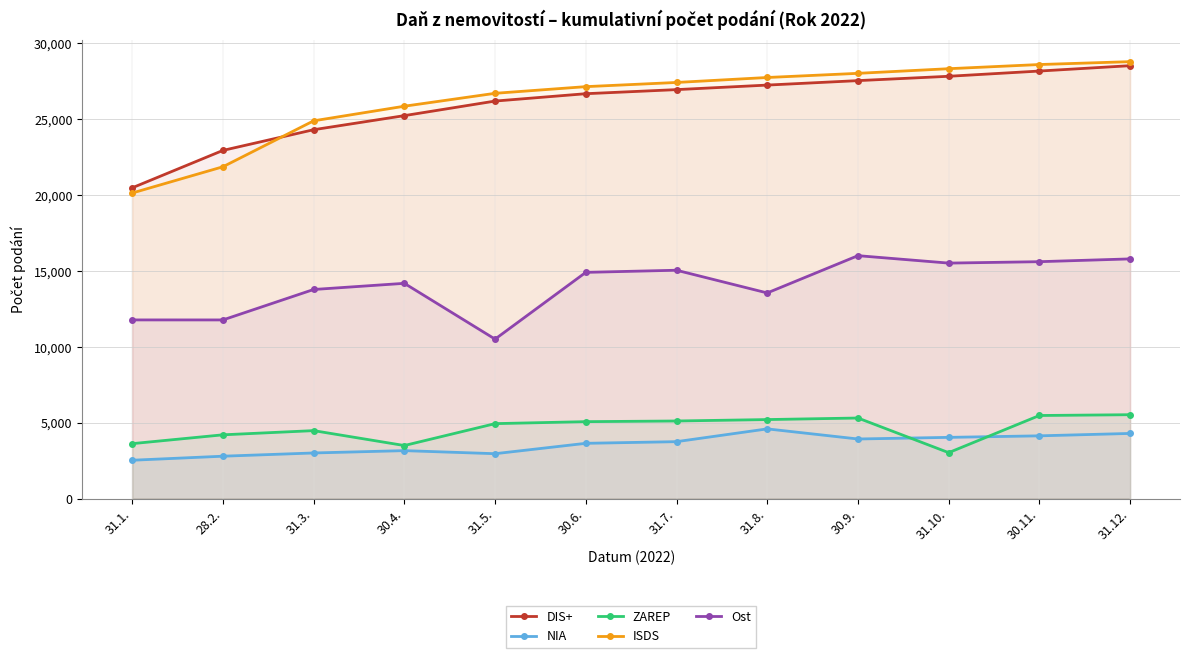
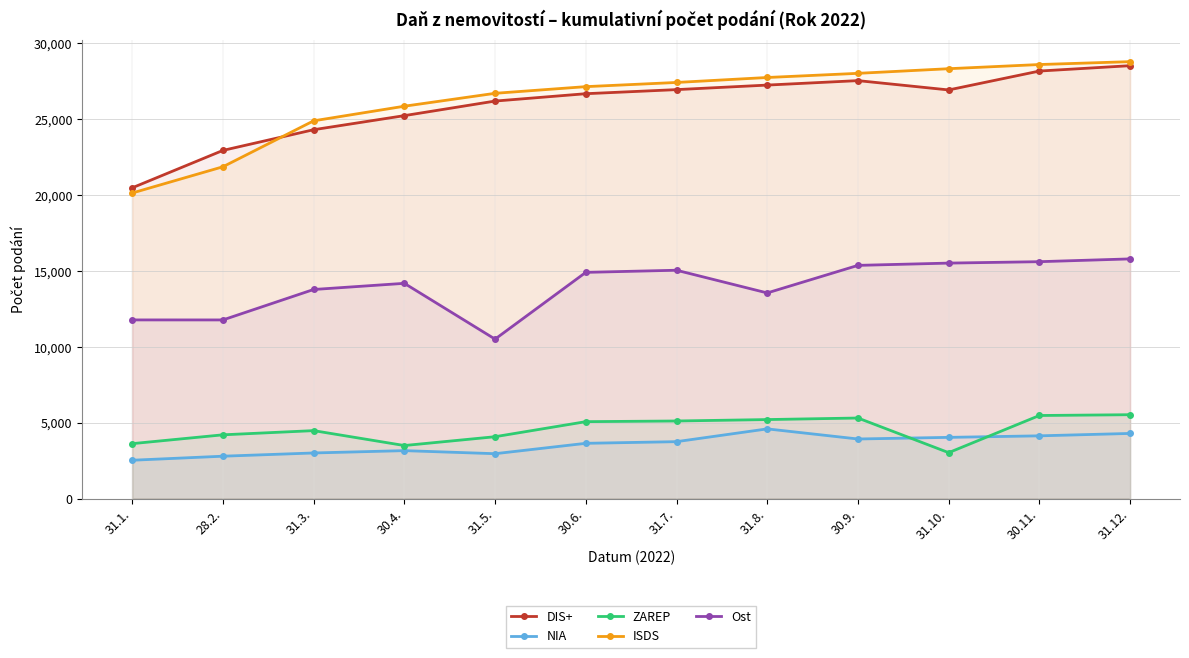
  {
    "DIS+": {
      "31.1.": "20,500",
      "28.2.": "22,900",
      "31.3.": "24,300",
      "30.4.": "25,200",
      "31.5.": "26,200",
      "30.6.": "26,700",
      "31.7.": "26,900",
      "31.8.": "27,200",
      "30.9.": "27,500",
-     "31.10.": "27,800",
+     "31.10.": "26,900",
      "30.11.": "28,200",
      "31.12.": "28,500"
    },
    "NIA": {
      "31.1.": "2,500",
      "28.2.": "2,800",
      "31.3.": "3,000",
      "30.4.": "3,200",
      "31.5.": "3,000",
      "30.6.": "3,600",
      "31.7.": "3,800",
      "31.8.": "4,600",
      "30.9.": "3,900",
      "31.10.": "4,000",
      "30.11.": "4,100",
      "31.12.": "4,300"
    },
    "ZAREP": {
      "31.1.": "3,600",
      "28.2.": "4,200",
      "31.3.": "4,500",
      "30.4.": "3,500",
-     "31.5.": "4,900",
+     "31.5.": "4,100",
      "30.6.": "5,100",
      "31.7.": "5,100",
      "31.8.": "5,200",
      "30.9.": "5,300",
      "31.10.": "3,000",
      "30.11.": "5,500",
      "31.12.": "5,500"
    },
    "ISDS": {
      "31.1.": "20,100",
      "28.2.": "21,900",
      "31.3.": "24,900",
      "30.4.": "25,900",
      "31.5.": "26,700",
      "30.6.": "27,100",
      "31.7.": "27,400",
      "31.8.": "27,700",
      "30.9.": "28,000",
      "31.10.": "28,300",
      "30.11.": "28,600",
      "31.12.": "28,800"
    },
    "Ost": {
      "31.1.": "11,800",
      "28.2.": "11,800",
      "31.3.": "13,800",
      "30.4.": "14,200",
      "31.5.": "10,500",
      "30.6.": "14,900",
      "31.7.": "15,000",
      "31.8.": "13,600",
-     "30.9.": "16,000",
+     "30.9.": "15,400",
      "31.10.": "15,500",
      "30.11.": "15,600",
      "31.12.": "15,800"
    }
  }
